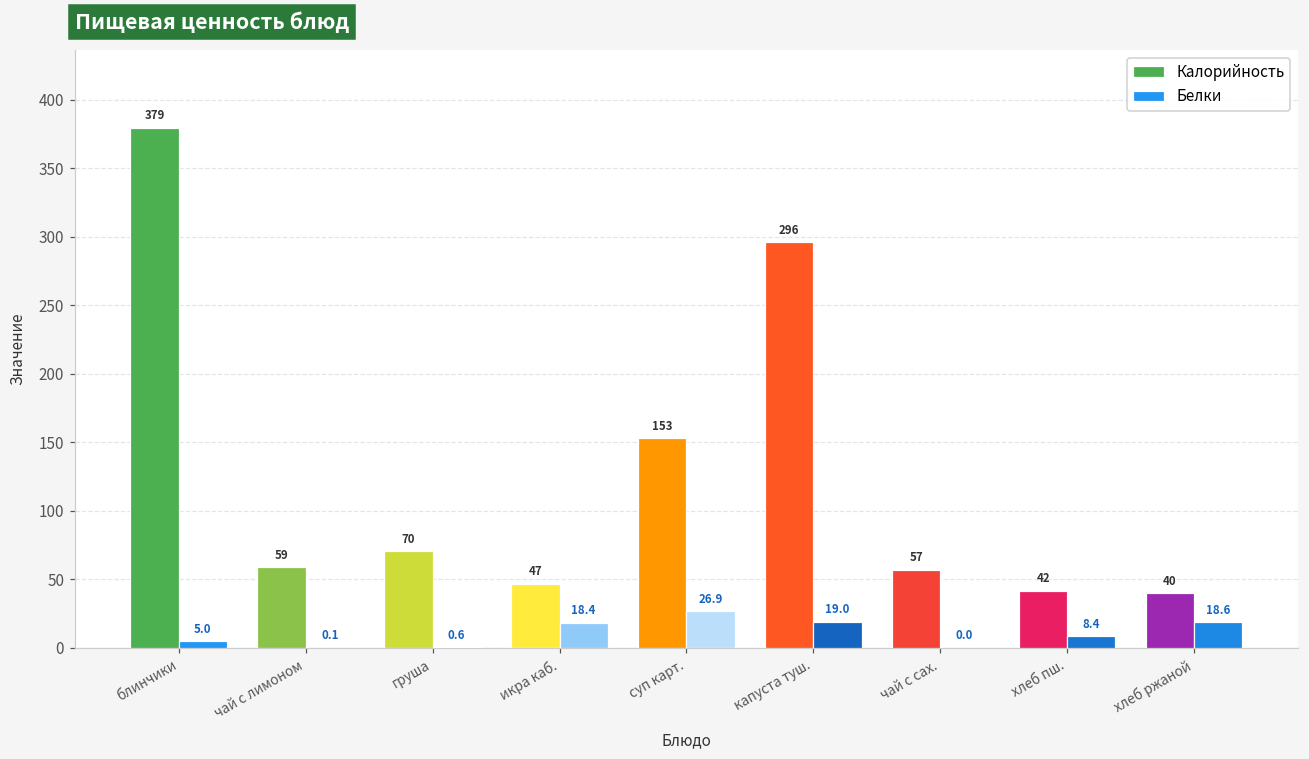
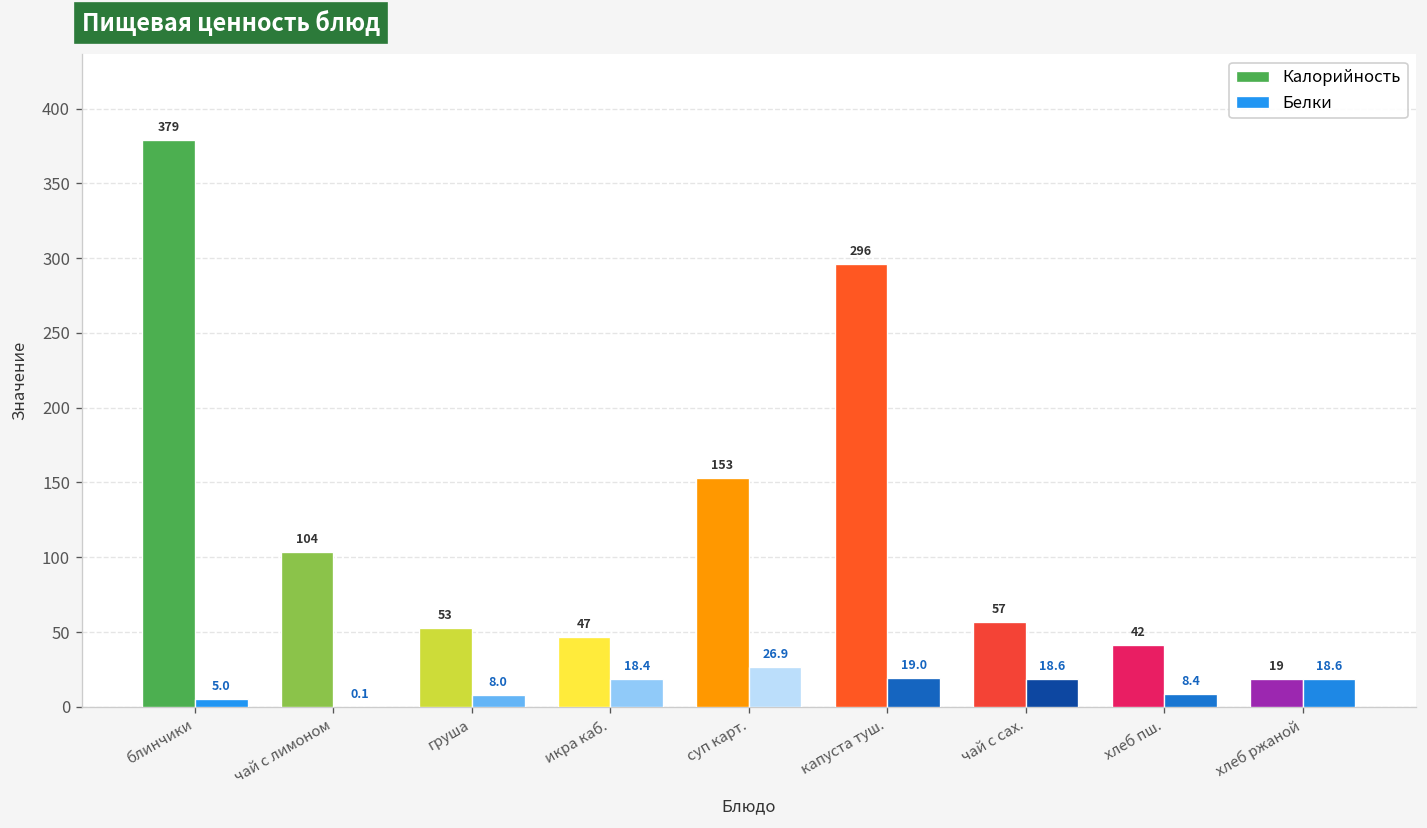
  {
    "Калорийность": {
      "блинчики": 379,
-     "чай с лимоном": 59,
-     "груша": 70,
+     "чай с лимоном": 104,
+     "груша": 53,
      "икра каб.": 47,
      "суп карт.": 153,
      "капуста туш.": 296,
      "чай с сах.": 57,
      "хлеб пш.": 42,
-     "хлеб ржаной": 40
+     "хлеб ржаной": 19
    },
    "Белки": {
      "блинчики": 5.0,
      "чай с лимоном": 0.1,
-     "груша": 0.6,
+     "груша": 8.0,
      "икра каб.": 18.4,
      "суп карт.": 26.9,
      "капуста туш.": 19.0,
-     "чай с сах.": 0.0,
+     "чай с сах.": 18.6,
      "хлеб пш.": 8.4,
      "хлеб ржаной": 18.6
    }
  }
